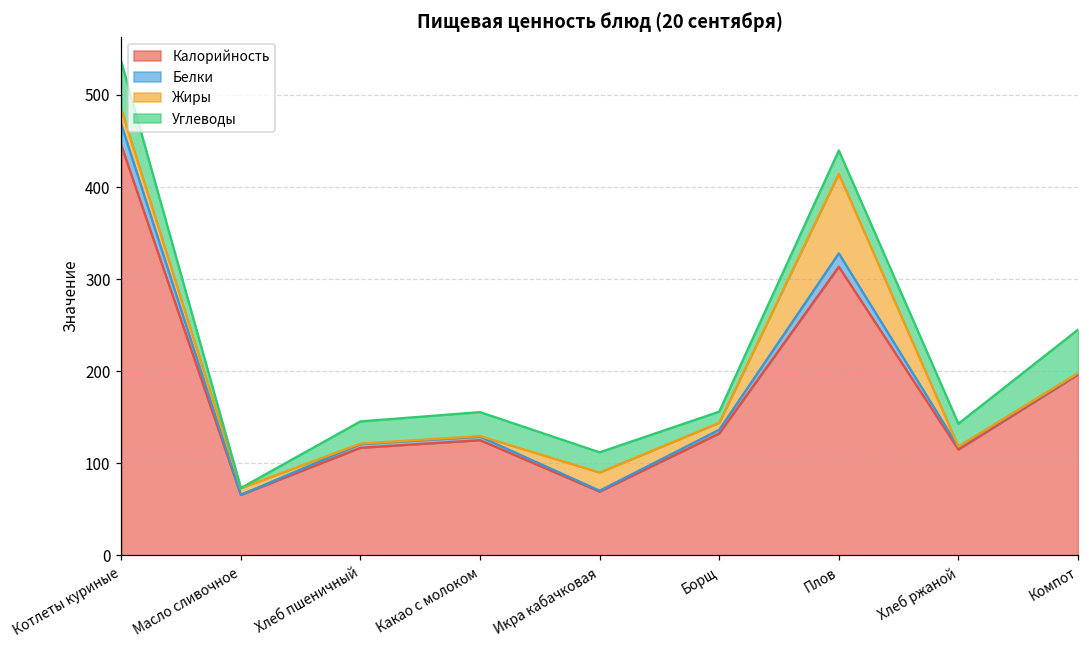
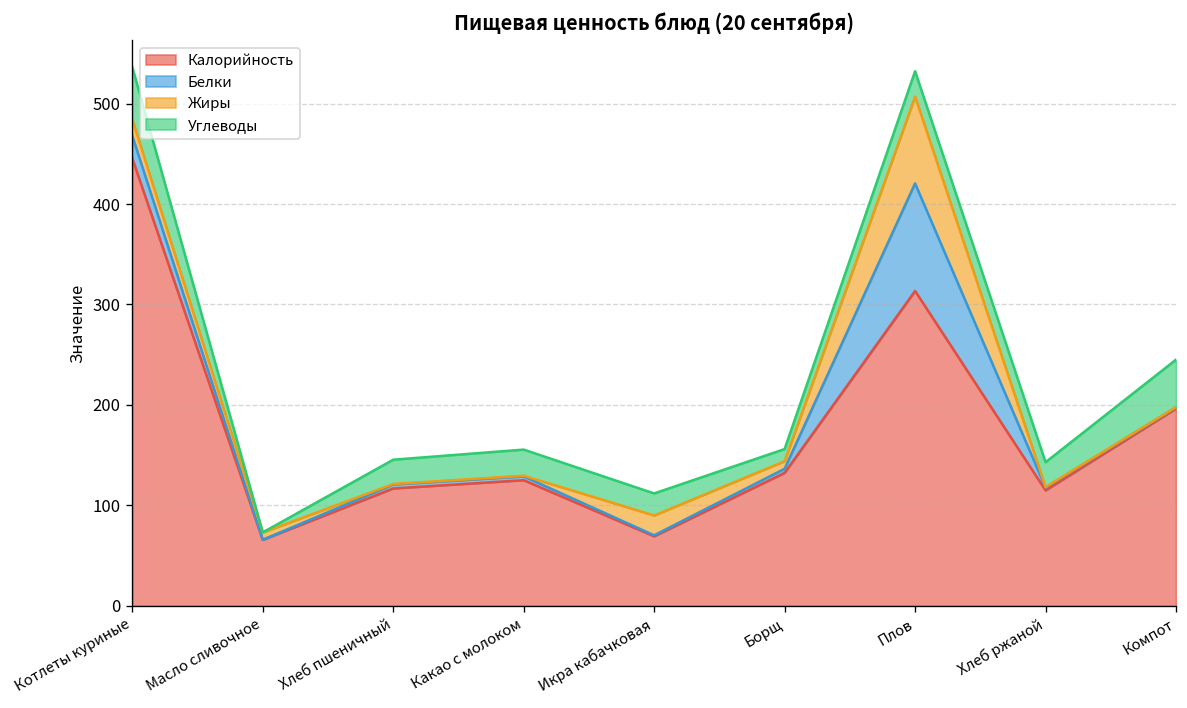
  {
    "Калорийность": {
      "Котлеты куриные": 450,
      "Хлеб пшеничный": 120,
      "Какао с молоком": 130,
      "Борщ": 130,
      "Плов": 310
    },
    "Белки": {
      "Котлеты куриные": 20,
      "Борщ": 0,
-     "Плов": 10
+     "Плов": 110
    },
    "Жиры": {
      "Котлеты куриные": 20,
      "Икра кабачковая": 20,
      "Борщ": 10,
      "Плов": 90
    },
    "Углеводы": {
      "Котлеты куриные": 50,
      "Хлеб пшеничный": 20,
      "Какао с молоком": 30,
      "Икра кабачковая": 20,
      "Борщ": 10,
      "Плов": 30,
      "Хлеб ржаной": 20,
      "Компот": 50
    }
  }
